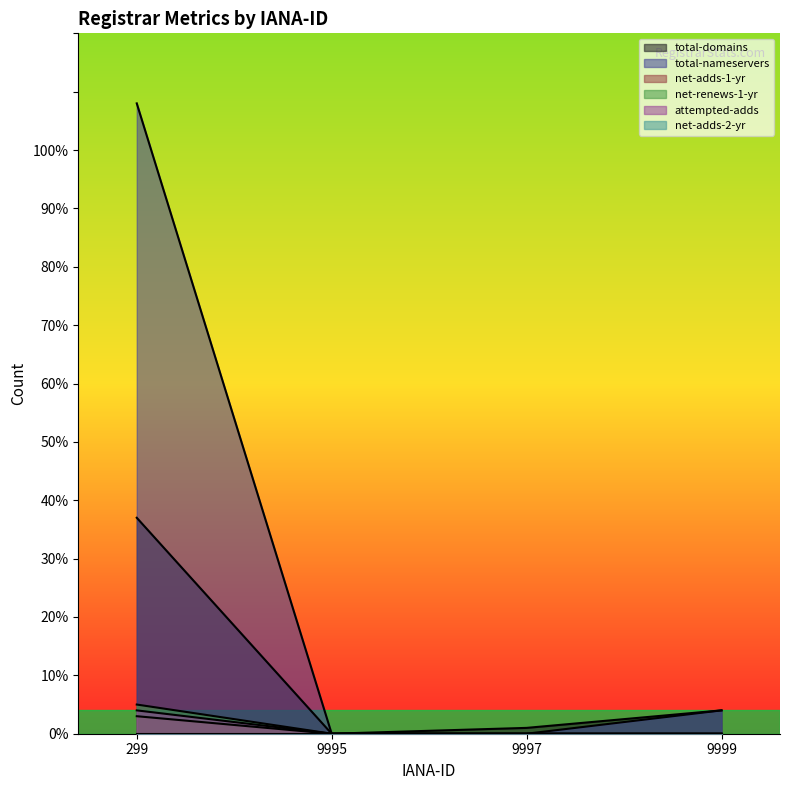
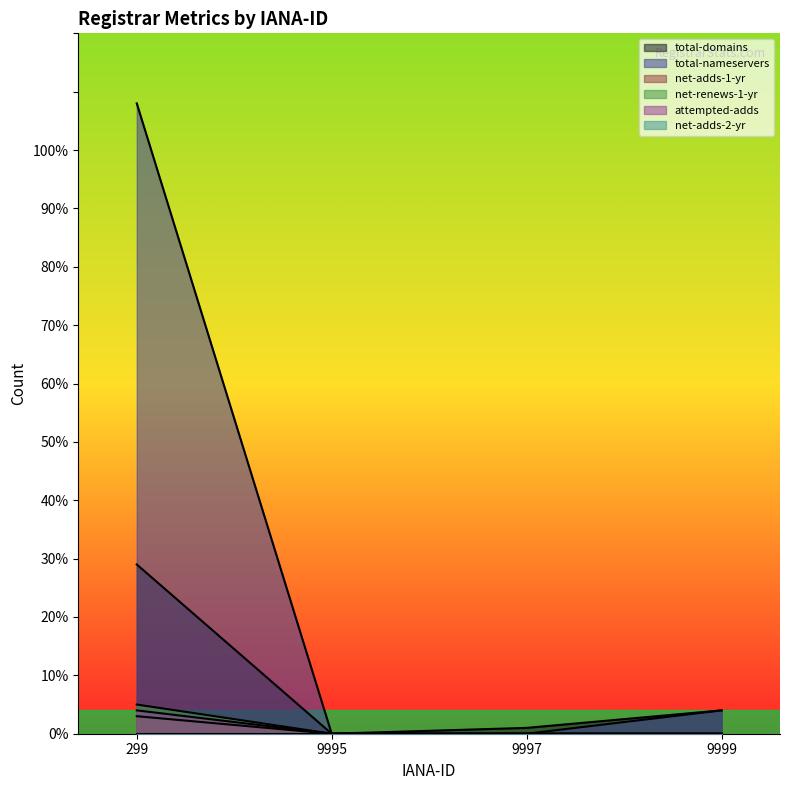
  {
    "total-domains": {
-     "299": "37%"
+     "299": "29%"
    },
    "total-nameservers": {
      "299": "108%"
    },
    "net-renews-1-yr": {
      "299": "5%"
    }
  }
